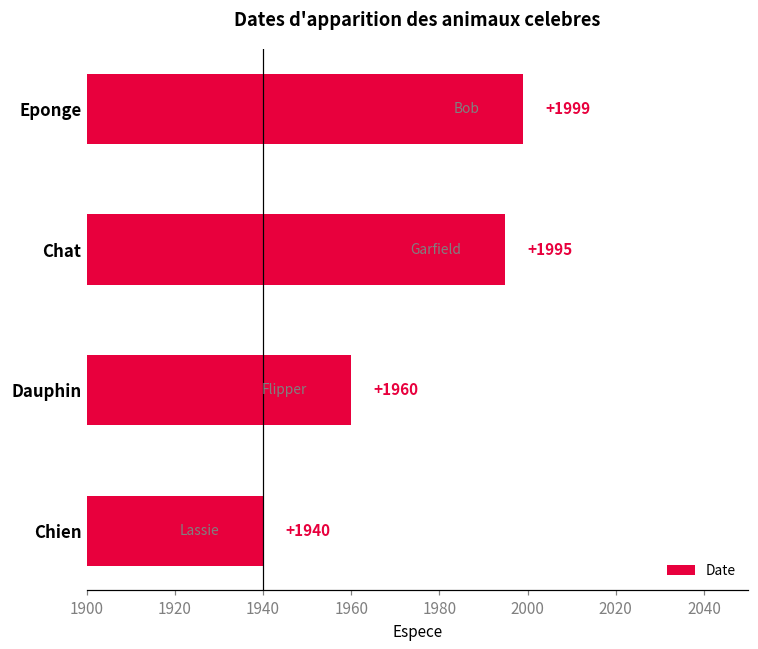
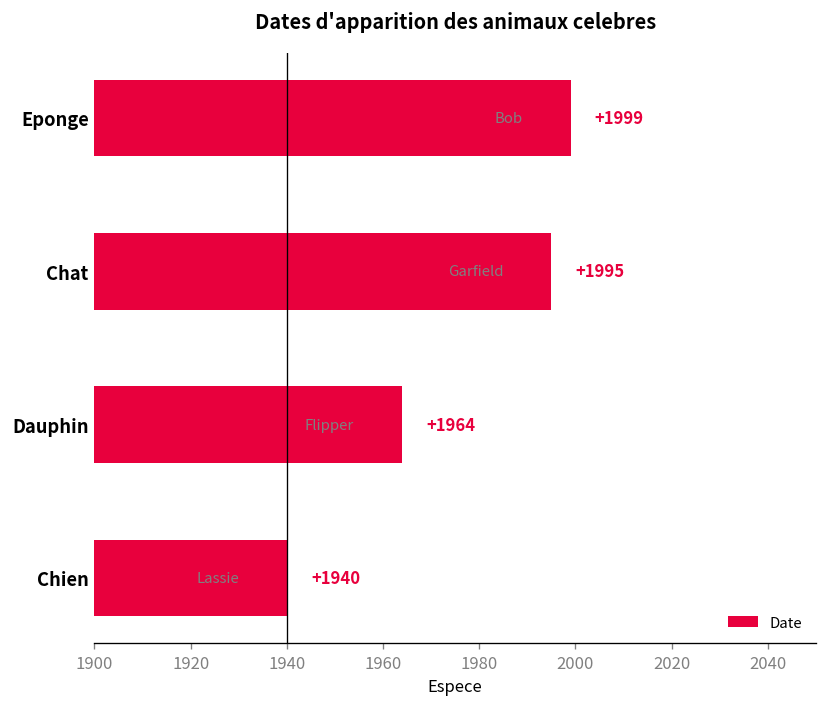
  {
    "Eponge": "+1999",
    "Chat": "+1995",
-   "Dauphin": "+1960",
+   "Dauphin": "+1964",
    "Chien": "+1940"
  }
